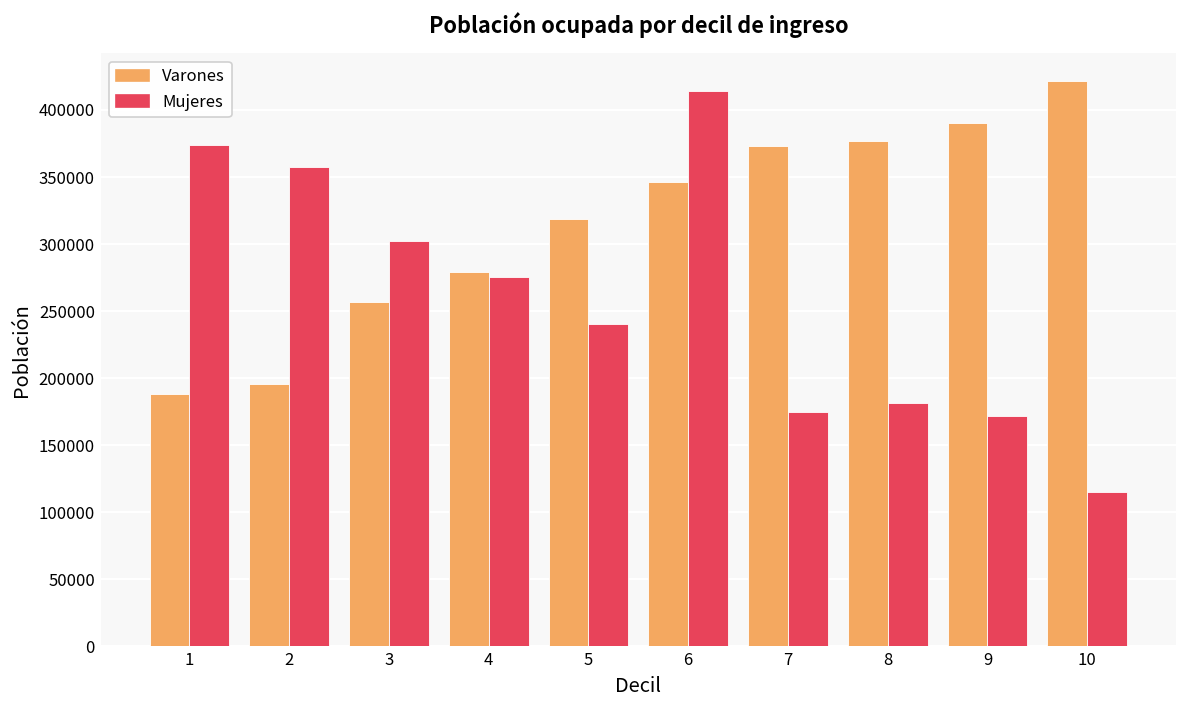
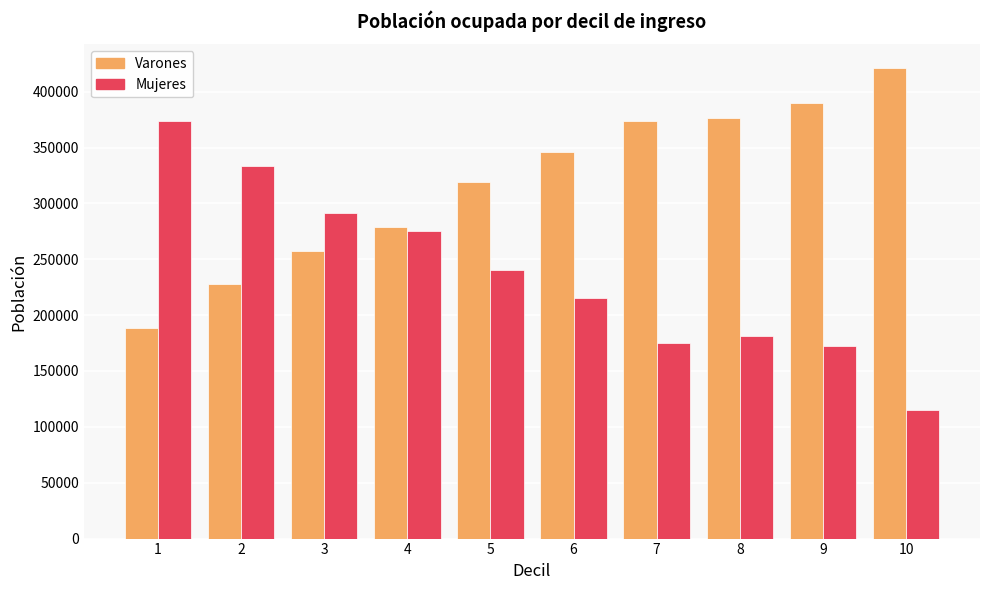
  {
    "Varones": {
      "1": 188000,
-     "2": 196000,
+     "2": 228000,
      "3": 257000,
      "4": 279000,
      "5": 319000,
      "6": 346000,
      "7": 373000,
      "8": 377000,
      "9": 390000,
      "10": 421000
    },
    "Mujeres": {
      "1": 374000,
-     "2": 357000,
-     "3": 302000,
+     "2": 333000,
+     "3": 292000,
      "4": 275000,
      "5": 240000,
-     "6": 414000,
+     "6": 215000,
      "7": 175000,
      "8": 181000,
      "9": 172000,
      "10": 115000
    }
  }
